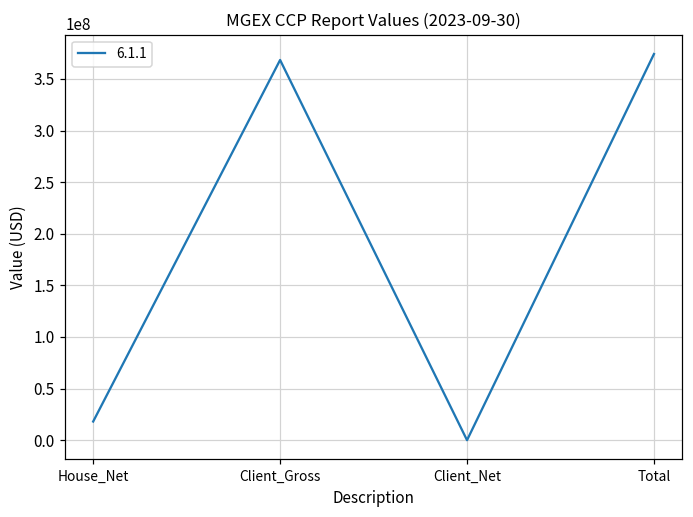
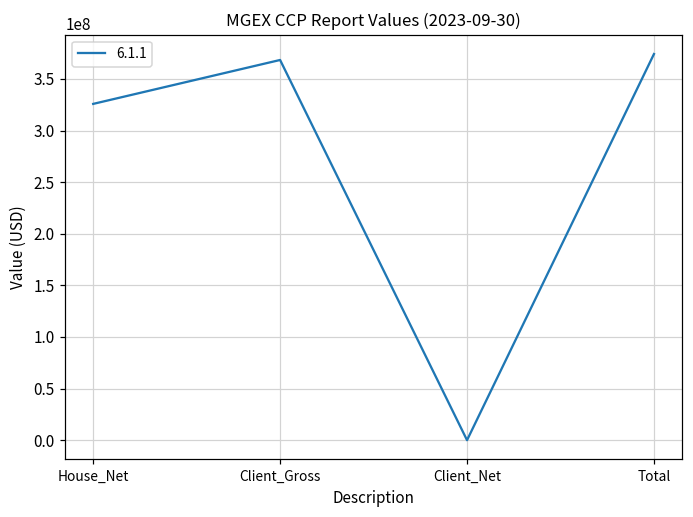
  {
-   "House_Net": 20000000,
+   "House_Net": 330000000,
    "Client_Gross": 370000000,
    "Client_Net": 0,
    "Total": 370000000
  }
